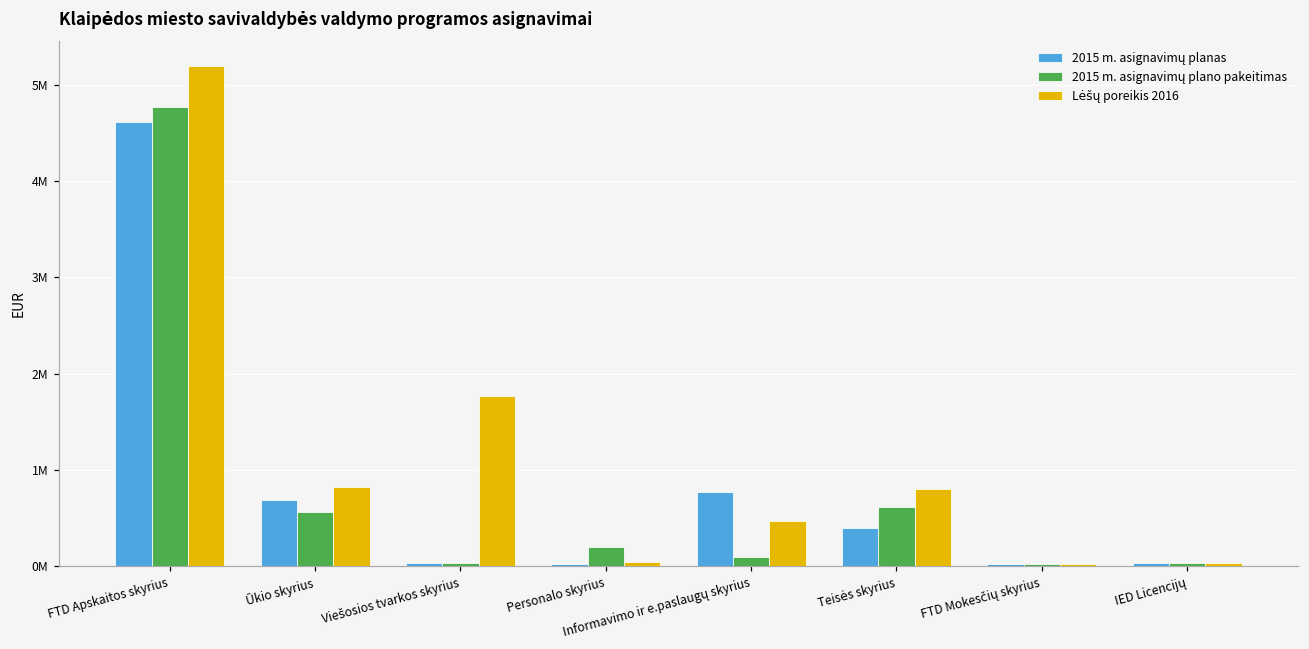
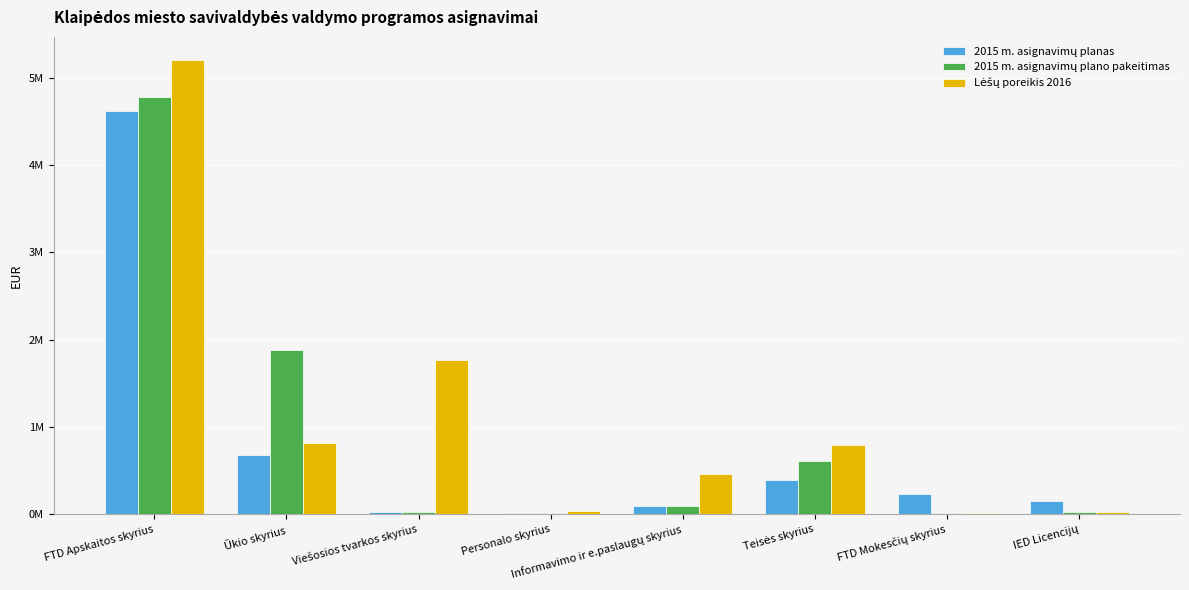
  {
    "2015 m. asignavimų planas": {
      "FTD Apskaitos skyrius": 4600000,
      "Ūkio skyrius": 700000,
-     "Informavimo ir e.paslaugų skyrius": 800000,
+     "Informavimo ir e.paslaugų skyrius": 100000,
      "Teisės skyrius": 400000,
-     "FTD Mokesčių skyrius": 0,
-     "IED Licencijų": 0
+     "FTD Mokesčių skyrius": 200000,
+     "IED Licencijų": 200000
    },
    "2015 m. asignavimų plano pakeitimas": {
      "FTD Apskaitos skyrius": 4800000,
-     "Ūkio skyrius": 600000,
-     "Personalo skyrius": 200000,
+     "Ūkio skyrius": 1900000,
+     "Personalo skyrius": 0,
      "Informavimo ir e.paslaugų skyrius": 100000,
      "Teisės skyrius": 600000
    },
    "Lėšų poreikis 2016": {
      "FTD Apskaitos skyrius": 5200000,
      "Ūkio skyrius": 800000,
      "Viešosios tvarkos skyrius": 1800000,
      "Personalo skyrius": 0,
      "Informavimo ir e.paslaugų skyrius": 500000,
      "Teisės skyrius": 800000
    }
  }
